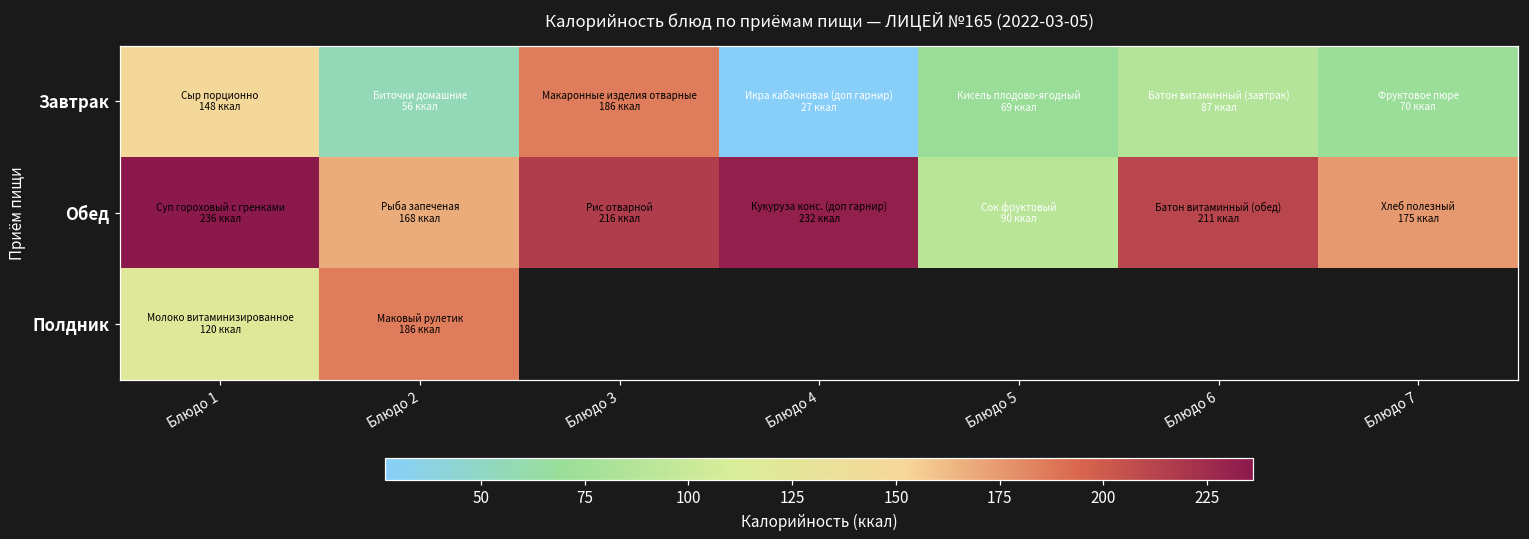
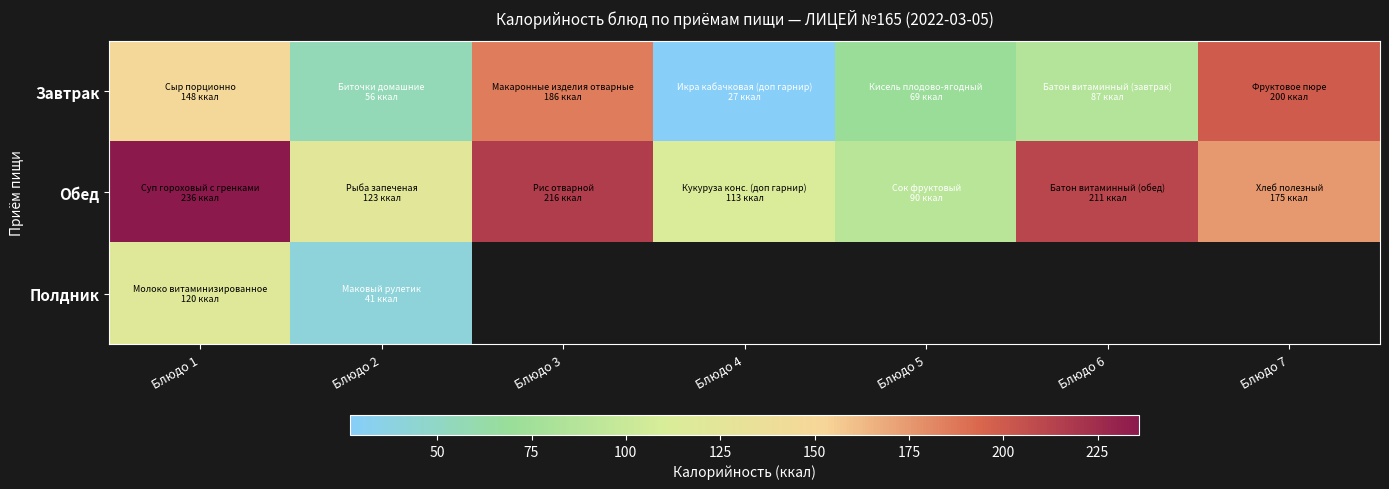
  {
    "Завтрак": {
      "Блюдо 1": 148,
      "Блюдо 2": 56,
      "Блюдо 3": 186,
      "Блюдо 4": 27,
      "Блюдо 5": 69,
      "Блюдо 6": 87,
-     "Блюдо 7": 70
+     "Блюдо 7": 200
    },
    "Обед": {
      "Блюдо 1": 236,
-     "Блюдо 2": 168,
+     "Блюдо 2": 123,
      "Блюдо 3": 216,
-     "Блюдо 4": 232,
+     "Блюдо 4": 113,
      "Блюдо 5": 90,
      "Блюдо 6": 211,
      "Блюдо 7": 175
    },
    "Полдник": {
      "Блюдо 1": 120,
-     "Блюдо 2": 186
+     "Блюдо 2": 41
    }
  }
